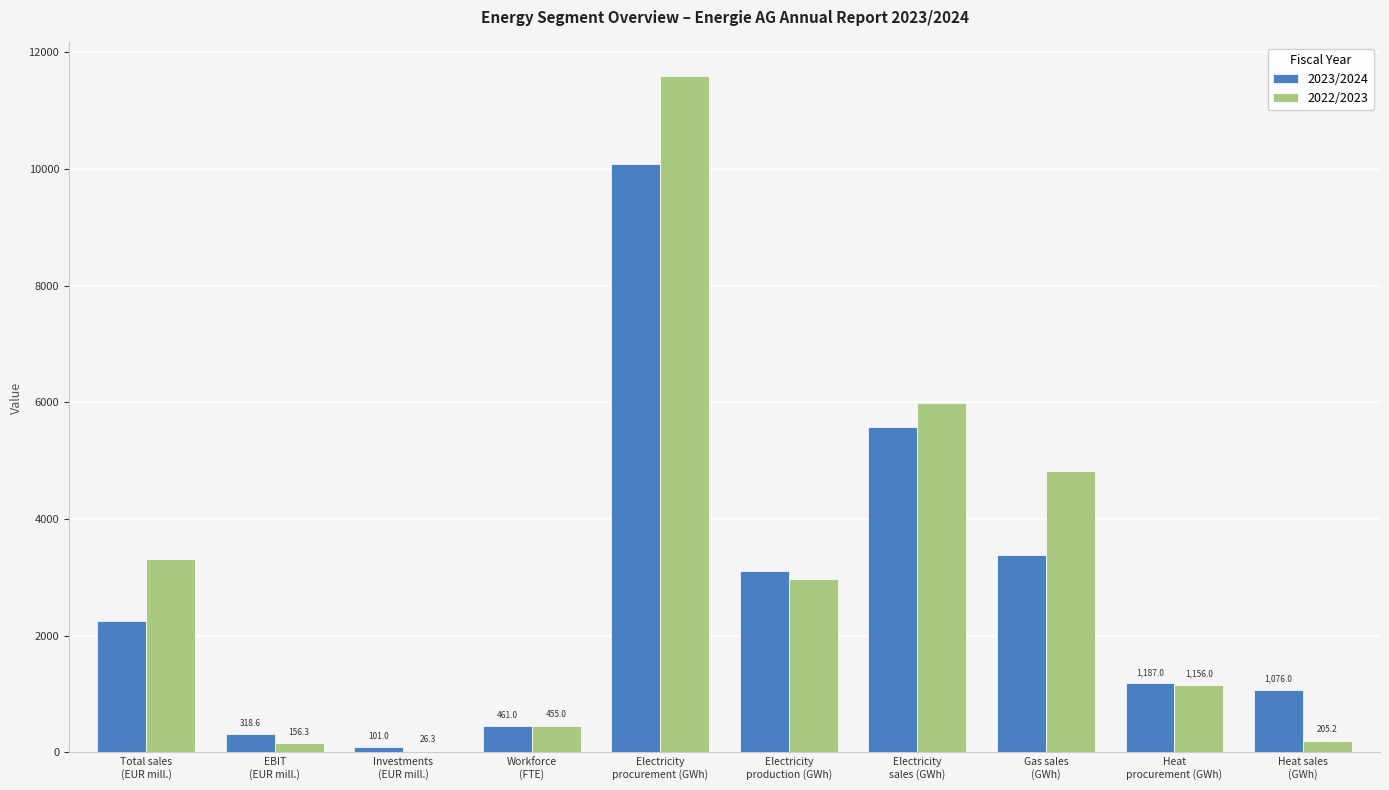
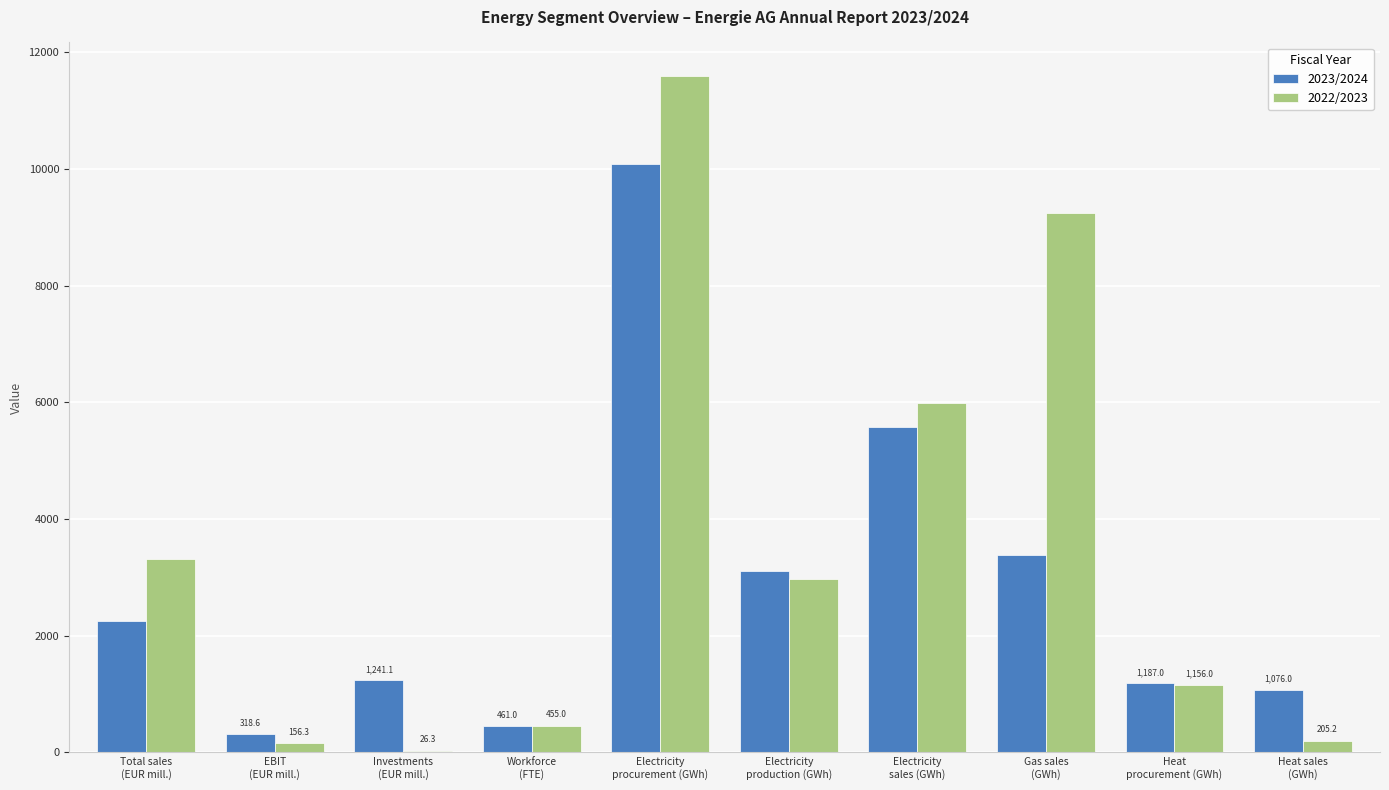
  {
    "2023/2024": {
      "EBIT (EUR mill.)": "318.6",
-     "Investments (EUR mill.)": "101.0",
+     "Investments (EUR mill.)": "1,241.1",
      "Workforce (FTE)": "461.0",
      "Heat procurement (GWh)": "1,187.0",
      "Heat sales (GWh)": "1,076.0"
    },
    "2022/2023": {
      "Total sales (EUR mill.)": "3300",
      "Electricity procurement (GWh)": "11600",
      "Electricity production (GWh)": "3000",
      "Electricity sales (GWh)": "6000",
-     "Gas sales (GWh)": "4800"
+     "Gas sales (GWh)": "9200"
    }
  }
